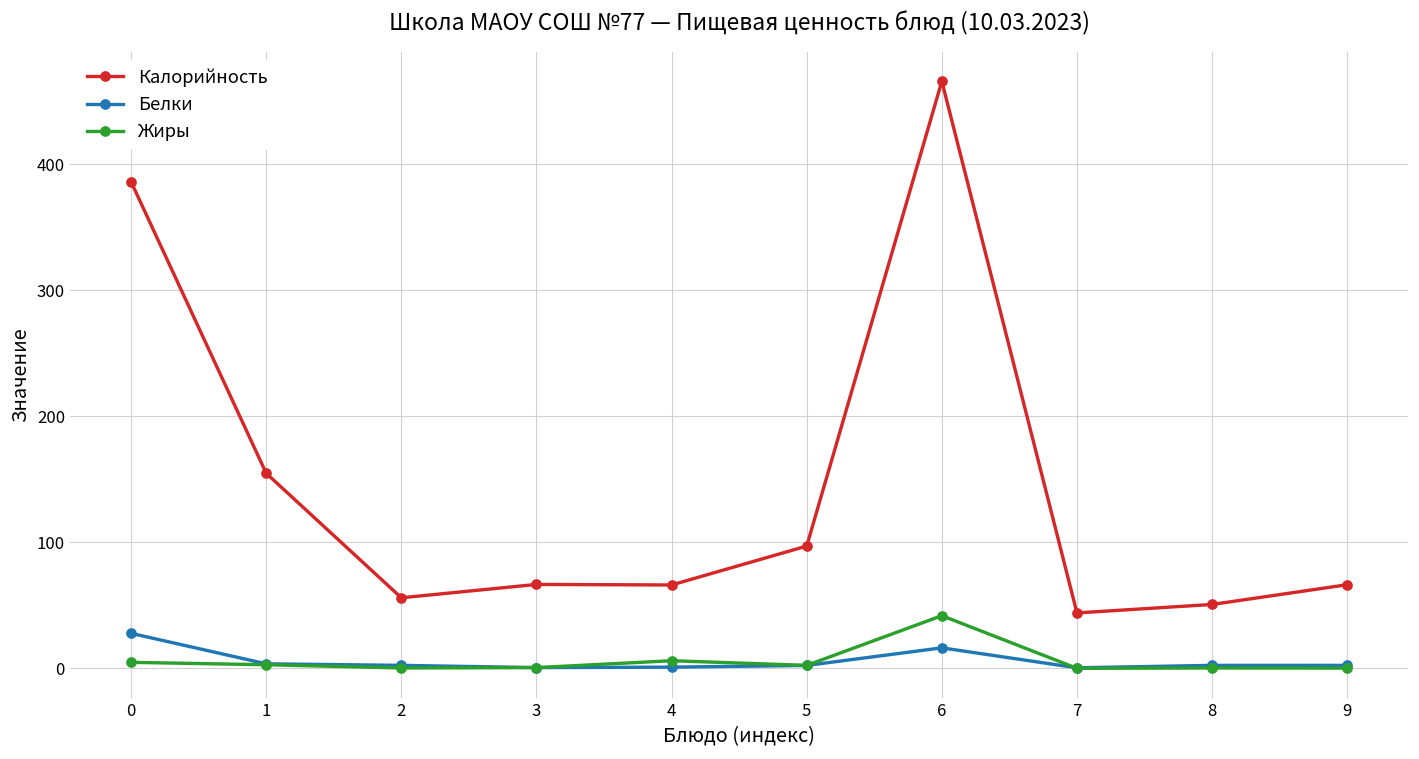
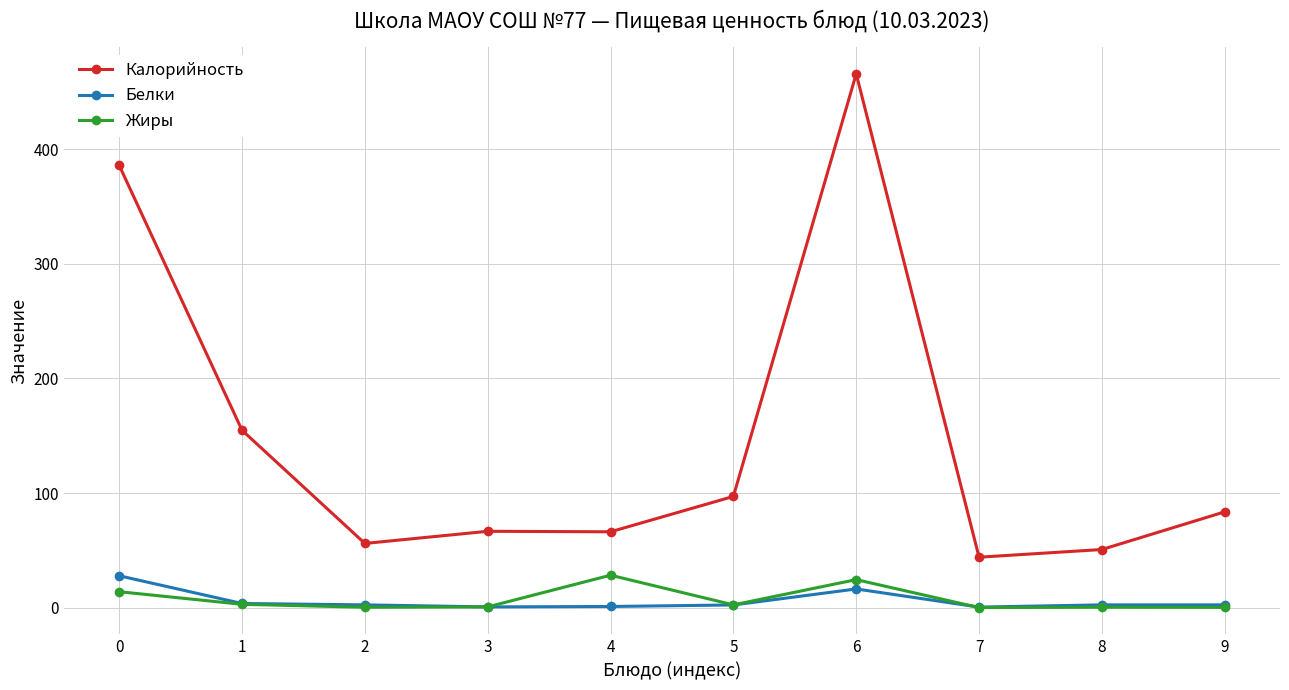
  {
    "Калорийность": {
      "0": 386,
      "1": 155,
      "2": 56,
      "3": 67,
      "4": 66,
      "5": 97,
      "6": 466,
      "7": 44,
      "8": 51,
-     "9": 66
+     "9": 84
    },
    "Белки": {
      "0": 28,
      "4": 1,
      "6": 16
    },
    "Жиры": {
-     "0": 5,
-     "4": 6,
-     "6": 42
+     "0": 14,
+     "4": 28,
+     "6": 24
    }
  }
